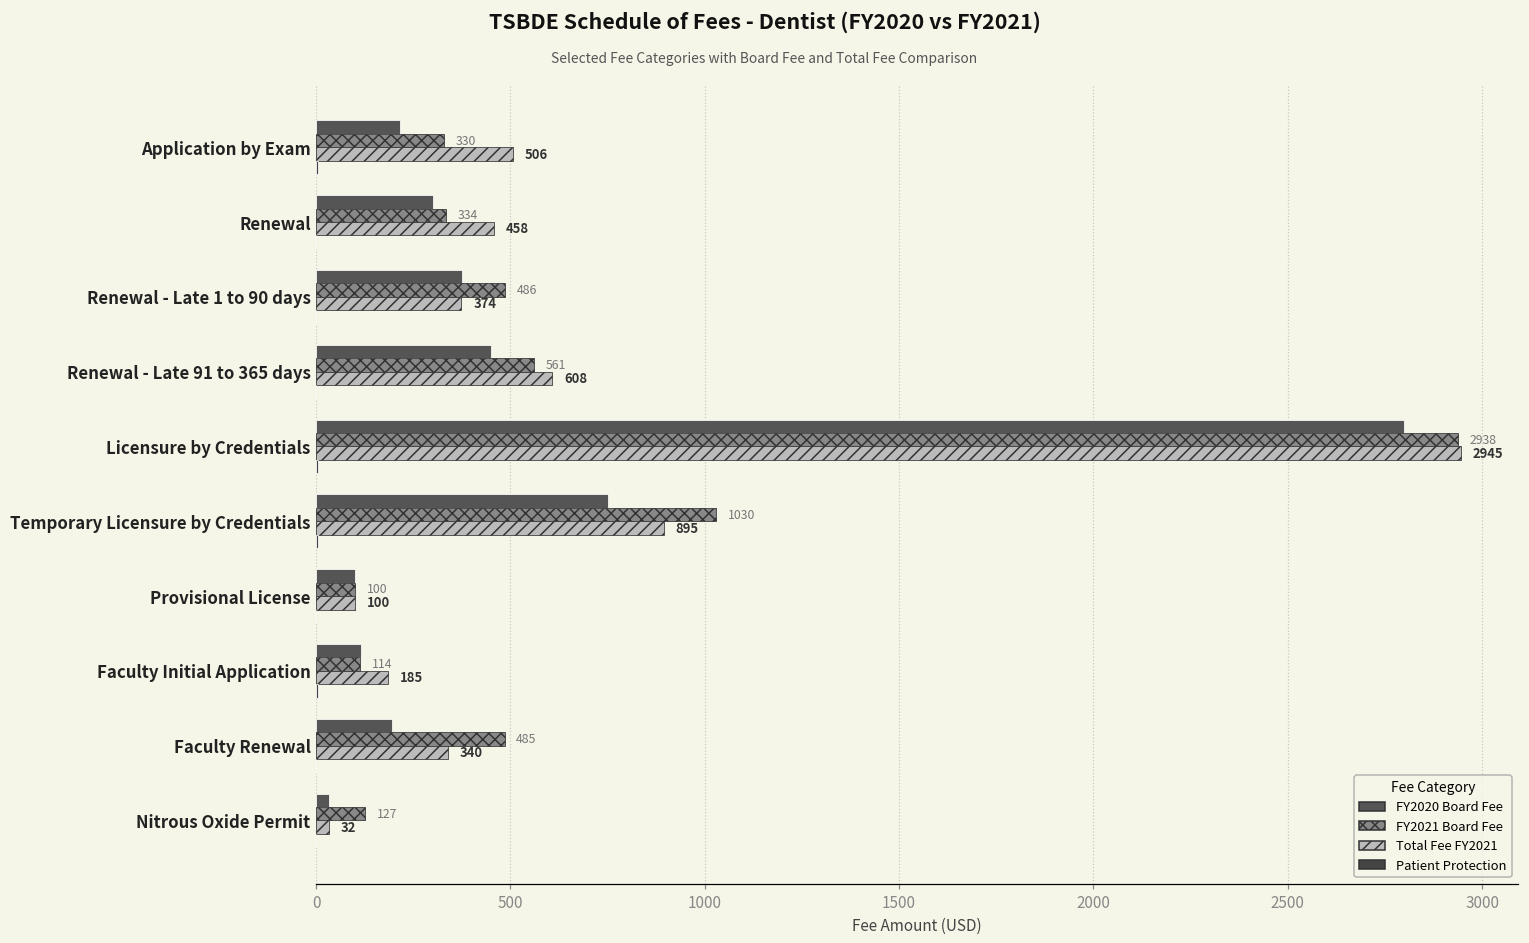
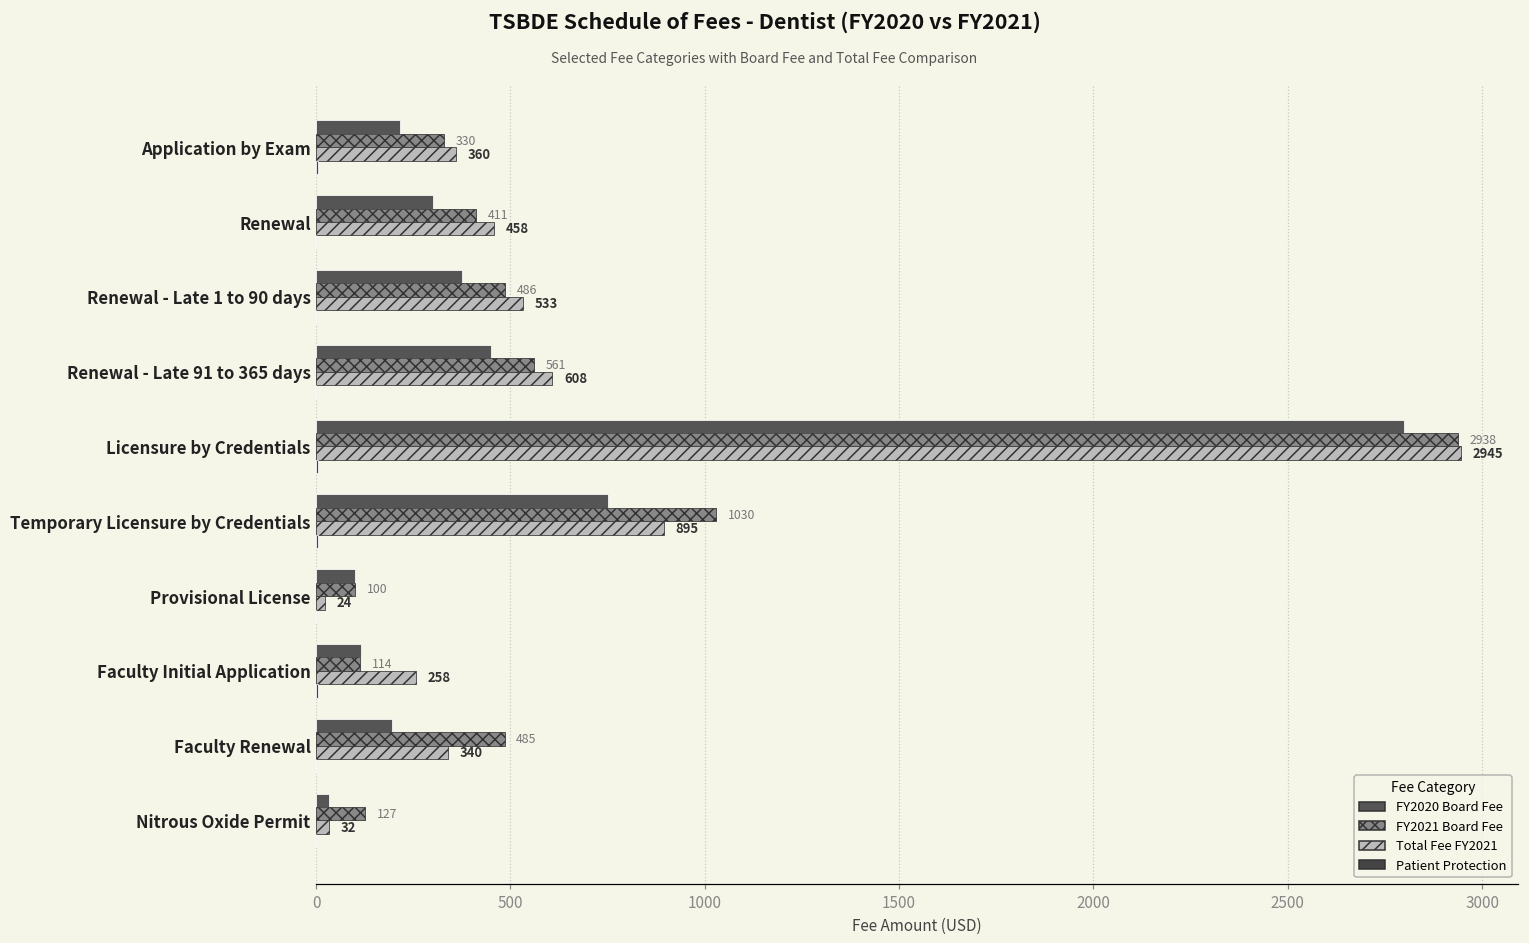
  {
    "FY2021 Board Fee": {
      "Application by Exam": 330,
-     "Renewal": 334,
+     "Renewal": 411,
      "Renewal - Late 1 to 90 days": 486,
      "Renewal - Late 91 to 365 days": 561,
      "Licensure by Credentials": 2938,
      "Temporary Licensure by Credentials": 1030,
      "Provisional License": 100,
      "Faculty Initial Application": 114,
      "Faculty Renewal": 485,
      "Nitrous Oxide Permit": 127
    },
    "Total Fee FY2021": {
-     "Application by Exam": 506,
+     "Application by Exam": 360,
      "Renewal": 458,
-     "Renewal - Late 1 to 90 days": 374,
+     "Renewal - Late 1 to 90 days": 533,
      "Renewal - Late 91 to 365 days": 608,
      "Licensure by Credentials": 2945,
      "Temporary Licensure by Credentials": 895,
-     "Provisional License": 100,
-     "Faculty Initial Application": 185,
+     "Provisional License": 24,
+     "Faculty Initial Application": 258,
      "Faculty Renewal": 340,
      "Nitrous Oxide Permit": 32
    }
  }
